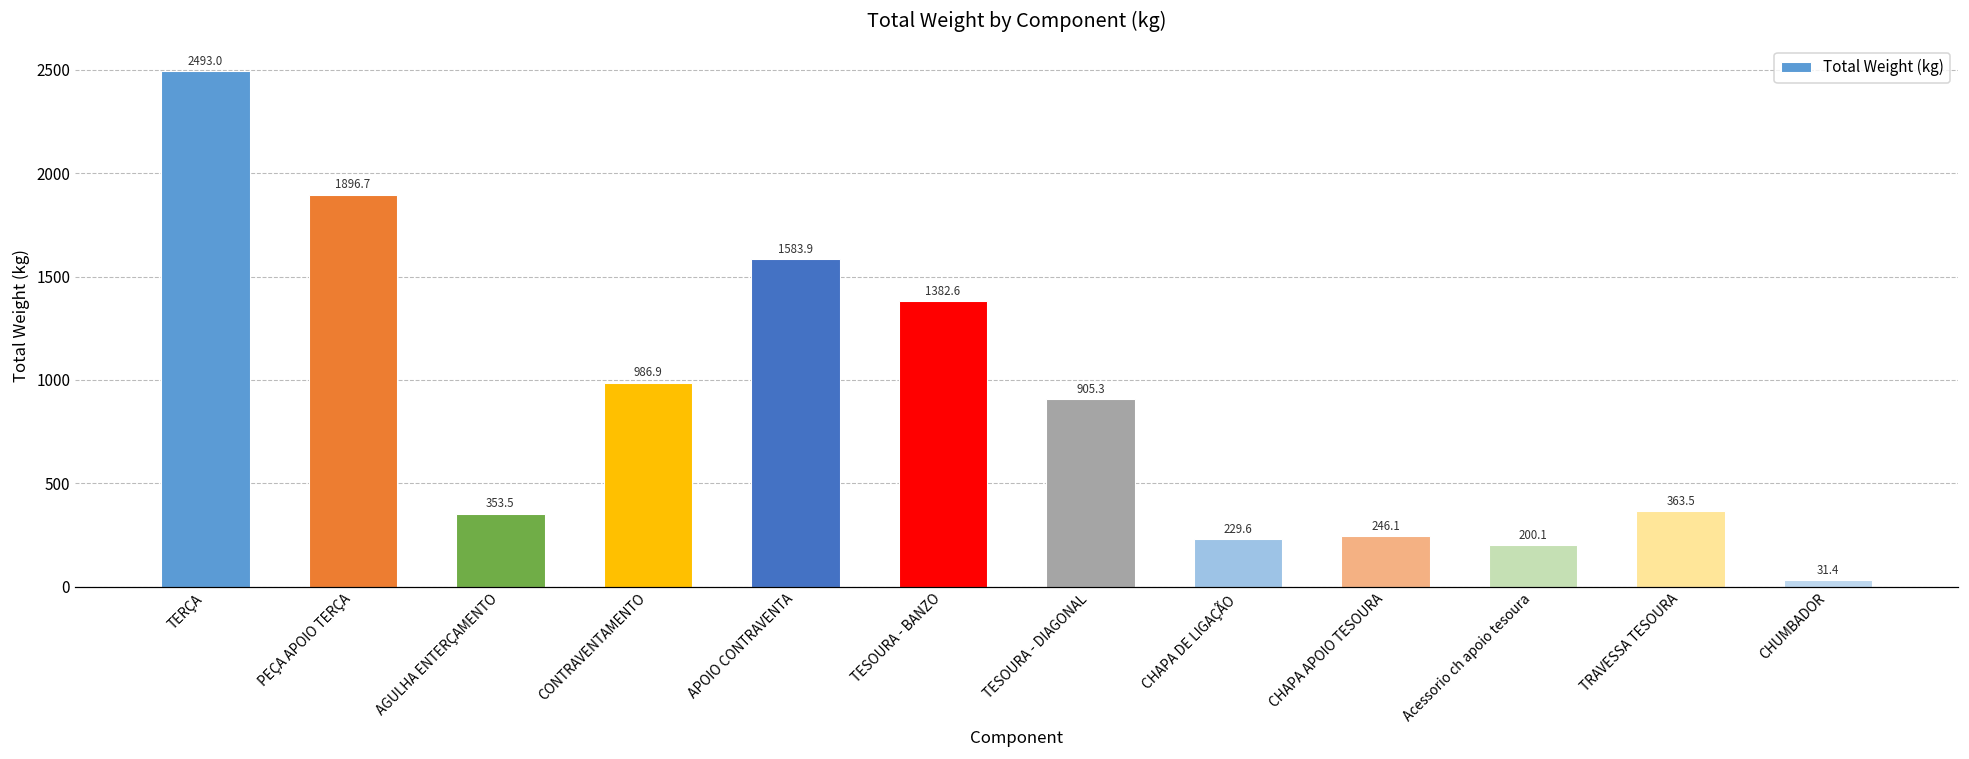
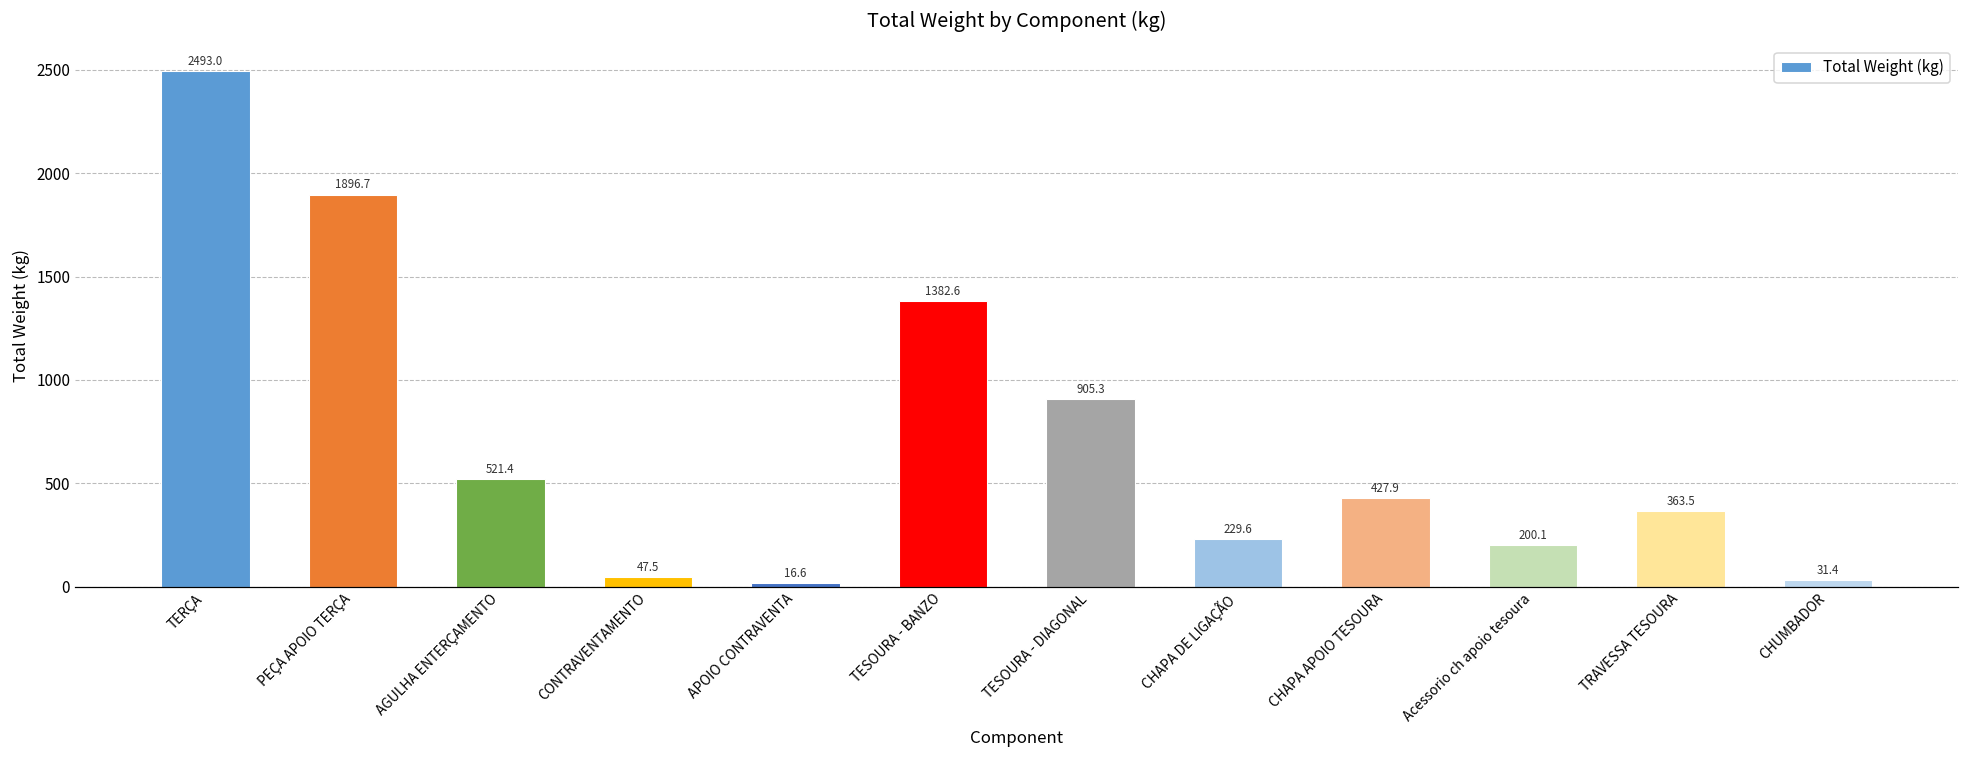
  {
    "TERÇA": 2493.0,
    "PEÇA APOIO TERÇA": 1896.7,
-   "AGULHA ENTERÇAMENTO": 353.5,
-   "CONTRAVENTAMENTO": 986.9,
-   "APOIO CONTRAVENTA": 1583.9,
+   "AGULHA ENTERÇAMENTO": 521.4,
+   "CONTRAVENTAMENTO": 47.5,
+   "APOIO CONTRAVENTA": 16.6,
    "TESOURA - BANZO": 1382.6,
    "TESOURA - DIAGONAL": 905.3,
    "CHAPA DE LIGAÇÃO": 229.6,
-   "CHAPA APOIO TESOURA": 246.1,
+   "CHAPA APOIO TESOURA": 427.9,
    "Acessorio ch apoio tesoura": 200.1,
    "TRAVESSA TESOURA": 363.5,
    "CHUMBADOR": 31.4
  }
